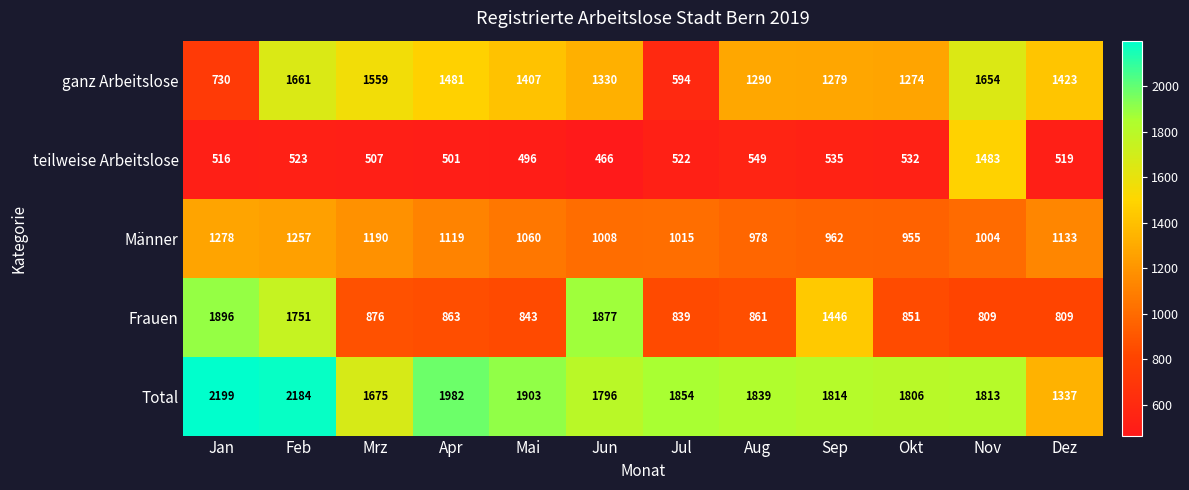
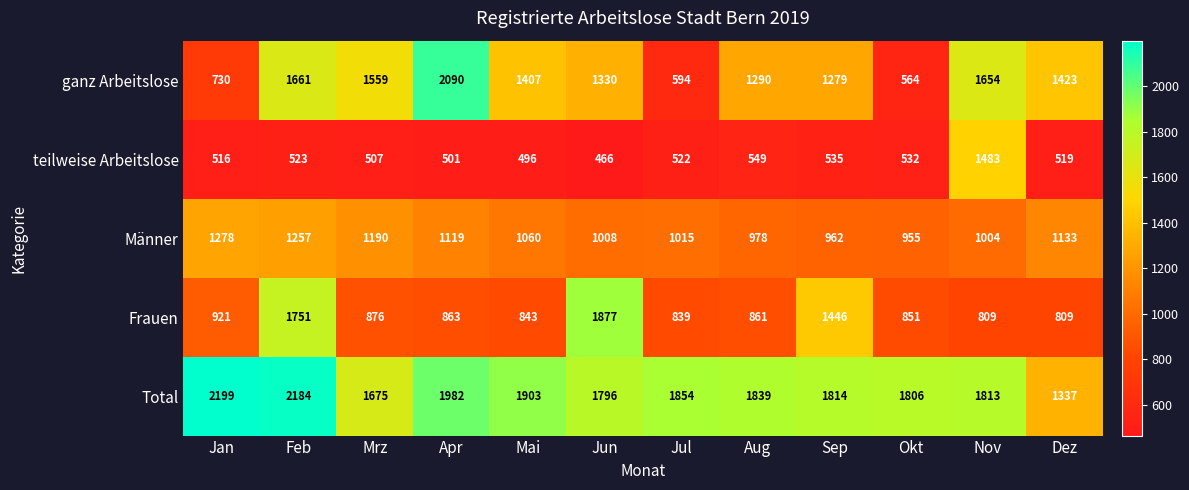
  {
    "ganz Arbeitslose": {
      "Jan": 730,
      "Feb": 1661,
      "Mrz": 1559,
-     "Apr": 1481,
+     "Apr": 2090,
      "Mai": 1407,
      "Jun": 1330,
      "Jul": 594,
      "Aug": 1290,
      "Sep": 1279,
-     "Okt": 1274,
+     "Okt": 564,
      "Nov": 1654,
      "Dez": 1423
    },
    "teilweise Arbeitslose": {
      "Jan": 516,
      "Feb": 523,
      "Mrz": 507,
      "Apr": 501,
      "Mai": 496,
      "Jun": 466,
      "Jul": 522,
      "Aug": 549,
      "Sep": 535,
      "Okt": 532,
      "Nov": 1483,
      "Dez": 519
    },
    "Männer": {
      "Jan": 1278,
      "Feb": 1257,
      "Mrz": 1190,
      "Apr": 1119,
      "Mai": 1060,
      "Jun": 1008,
      "Jul": 1015,
      "Aug": 978,
      "Sep": 962,
      "Okt": 955,
      "Nov": 1004,
      "Dez": 1133
    },
    "Frauen": {
-     "Jan": 1896,
+     "Jan": 921,
      "Feb": 1751,
      "Mrz": 876,
      "Apr": 863,
      "Mai": 843,
      "Jun": 1877,
      "Jul": 839,
      "Aug": 861,
      "Sep": 1446,
      "Okt": 851,
      "Nov": 809,
      "Dez": 809
    },
    "Total": {
      "Jan": 2199,
      "Feb": 2184,
      "Mrz": 1675,
      "Apr": 1982,
      "Mai": 1903,
      "Jun": 1796,
      "Jul": 1854,
      "Aug": 1839,
      "Sep": 1814,
      "Okt": 1806,
      "Nov": 1813,
      "Dez": 1337
    }
  }
